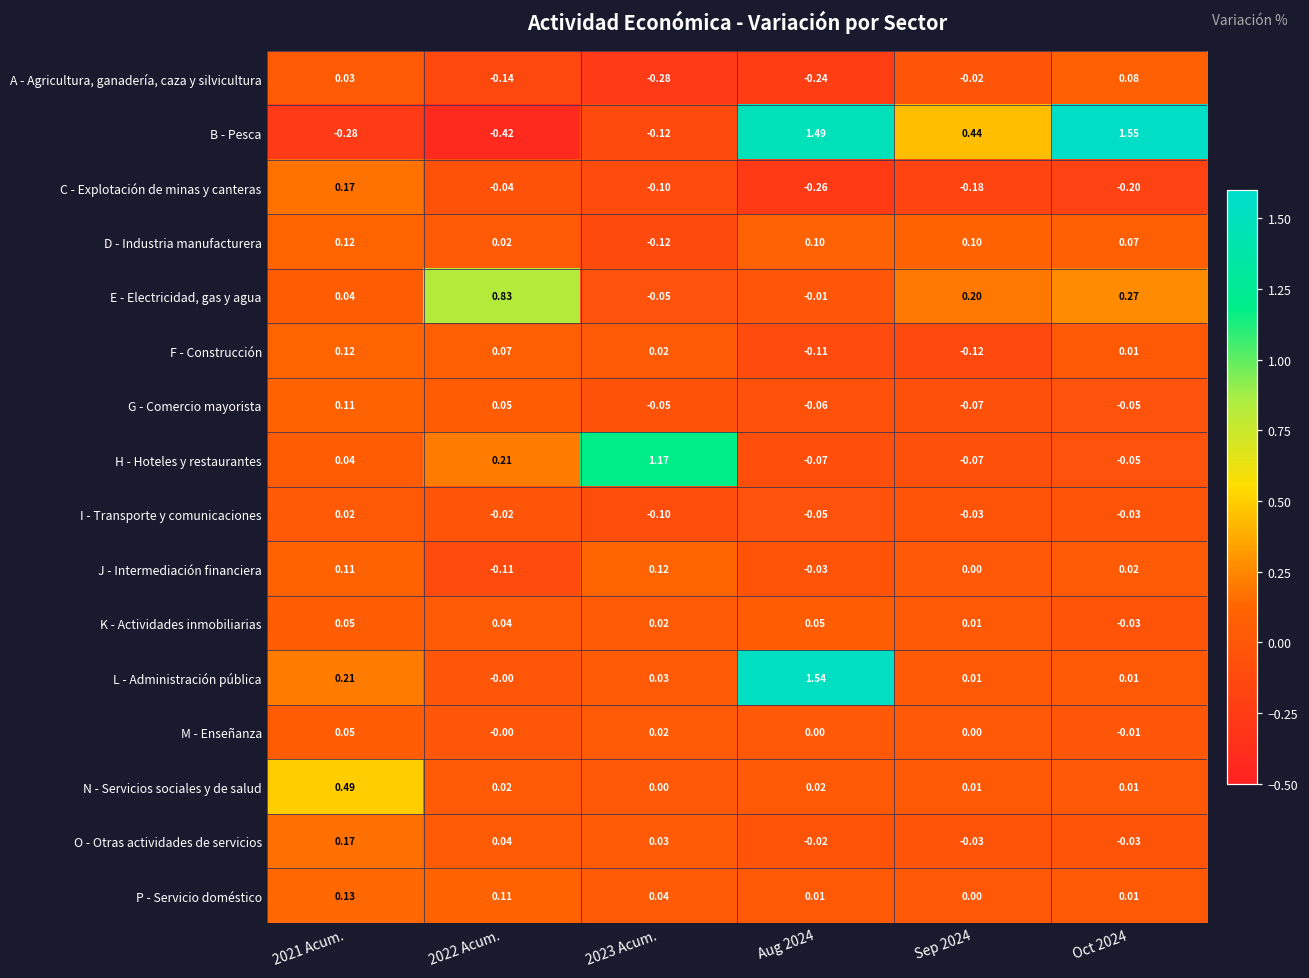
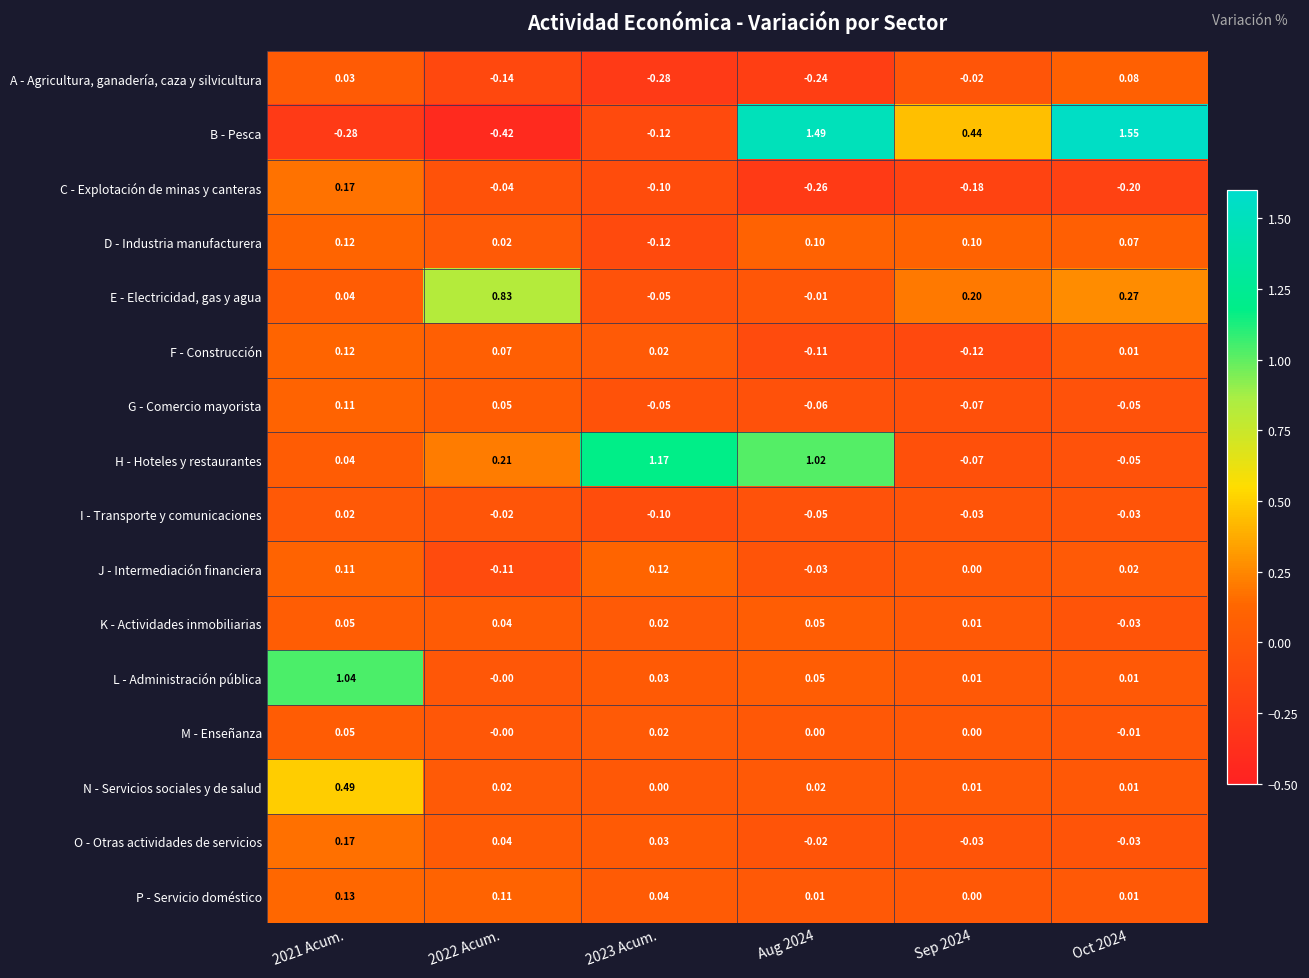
  {
    "A - Agricultura, ganadería, caza y silvicultura": {
      "2021 Acum.": 0.03,
      "2022 Acum.": -0.14,
      "2023 Acum.": -0.28,
      "Aug 2024": -0.24,
      "Sep 2024": -0.02,
      "Oct 2024": 0.08
    },
    "B - Pesca": {
      "2021 Acum.": -0.28,
      "2022 Acum.": -0.42,
      "2023 Acum.": -0.12,
      "Aug 2024": 1.49,
      "Sep 2024": 0.44,
      "Oct 2024": 1.55
    },
    "C - Explotación de minas y canteras": {
      "2021 Acum.": 0.17,
      "2022 Acum.": -0.04,
      "2023 Acum.": -0.10,
      "Aug 2024": -0.26,
      "Sep 2024": -0.18,
      "Oct 2024": -0.20
    },
    "D - Industria manufacturera": {
      "2021 Acum.": 0.12,
      "2022 Acum.": 0.02,
      "2023 Acum.": -0.12,
      "Aug 2024": 0.10,
      "Sep 2024": 0.10,
      "Oct 2024": 0.07
    },
    "E - Electricidad, gas y agua": {
      "2021 Acum.": 0.04,
      "2022 Acum.": 0.83,
      "2023 Acum.": -0.05,
      "Aug 2024": -0.01,
      "Sep 2024": 0.20,
      "Oct 2024": 0.27
    },
    "F - Construcción": {
      "2021 Acum.": 0.12,
      "2022 Acum.": 0.07,
      "2023 Acum.": 0.02,
      "Aug 2024": -0.11,
      "Sep 2024": -0.12,
      "Oct 2024": 0.01
    },
    "G - Comercio mayorista": {
      "2021 Acum.": 0.11,
      "2022 Acum.": 0.05,
      "2023 Acum.": -0.05,
      "Aug 2024": -0.06,
      "Sep 2024": -0.07,
      "Oct 2024": -0.05
    },
    "H - Hoteles y restaurantes": {
      "2021 Acum.": 0.04,
      "2022 Acum.": 0.21,
      "2023 Acum.": 1.17,
-     "Aug 2024": -0.07,
+     "Aug 2024": 1.02,
      "Sep 2024": -0.07,
      "Oct 2024": -0.05
    },
    "I - Transporte y comunicaciones": {
      "2021 Acum.": 0.02,
      "2022 Acum.": -0.02,
      "2023 Acum.": -0.10,
      "Aug 2024": -0.05,
      "Sep 2024": -0.03,
      "Oct 2024": -0.03
    },
    "J - Intermediación financiera": {
      "2021 Acum.": 0.11,
      "2022 Acum.": -0.11,
      "2023 Acum.": 0.12,
      "Aug 2024": -0.03,
      "Sep 2024": 0.00,
      "Oct 2024": 0.02
    },
    "K - Actividades inmobiliarias": {
      "2021 Acum.": 0.05,
      "2022 Acum.": 0.04,
      "2023 Acum.": 0.02,
      "Aug 2024": 0.05,
      "Sep 2024": 0.01,
      "Oct 2024": -0.03
    },
    "L - Administración pública": {
-     "2021 Acum.": 0.21,
+     "2021 Acum.": 1.04,
      "2022 Acum.": -0.00,
      "2023 Acum.": 0.03,
-     "Aug 2024": 1.54,
+     "Aug 2024": 0.05,
      "Sep 2024": 0.01,
      "Oct 2024": 0.01
    },
    "M - Enseñanza": {
      "2021 Acum.": 0.05,
      "2022 Acum.": -0.00,
      "2023 Acum.": 0.02,
      "Aug 2024": 0.00,
      "Sep 2024": 0.00,
      "Oct 2024": -0.01
    },
    "N - Servicios sociales y de salud": {
      "2021 Acum.": 0.49,
      "2022 Acum.": 0.02,
      "2023 Acum.": 0.00,
      "Aug 2024": 0.02,
      "Sep 2024": 0.01,
      "Oct 2024": 0.01
    },
    "O - Otras actividades de servicios": {
      "2021 Acum.": 0.17,
      "2022 Acum.": 0.04,
      "2023 Acum.": 0.03,
      "Aug 2024": -0.02,
      "Sep 2024": -0.03,
      "Oct 2024": -0.03
    },
    "P - Servicio doméstico": {
      "2021 Acum.": 0.13,
      "2022 Acum.": 0.11,
      "2023 Acum.": 0.04,
      "Aug 2024": 0.01,
      "Sep 2024": 0.00,
      "Oct 2024": 0.01
    }
  }
